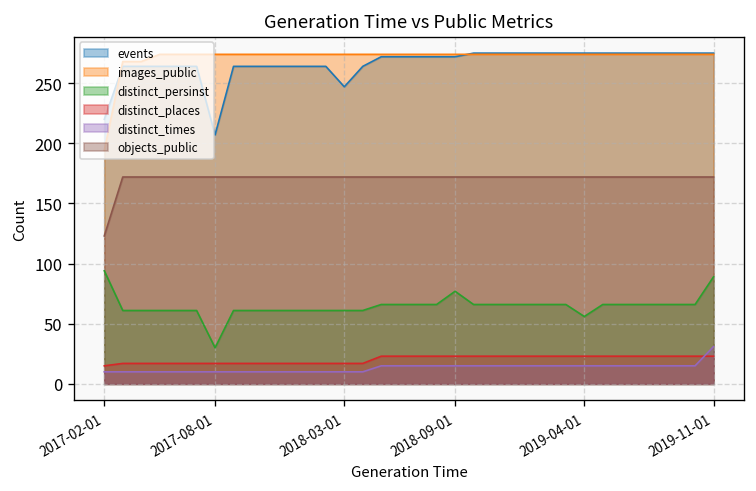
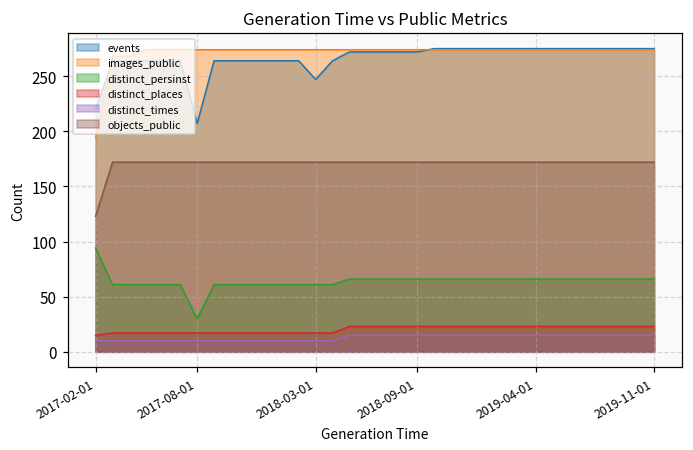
  {
    "events": {
      "2017-08-01": 207,
      "2018-03-01": 247
    },
    "distinct_persinst": {
      "2017-02-01": 94,
      "2017-08-01": 30,
      "2018-03-01": 61,
-     "2018-09-01": 77,
-     "2019-04-01": 56,
-     "2019-11-01": 89
+     "2018-09-01": 66,
+     "2019-04-01": 66,
+     "2019-11-01": 66
    },
    "distinct_times": {
      "2017-02-01": 10,
      "2017-08-01": 10,
      "2018-03-01": 10,
      "2018-09-01": 15,
      "2019-04-01": 15,
-     "2019-11-01": 31
+     "2019-11-01": 15
    }
  }
